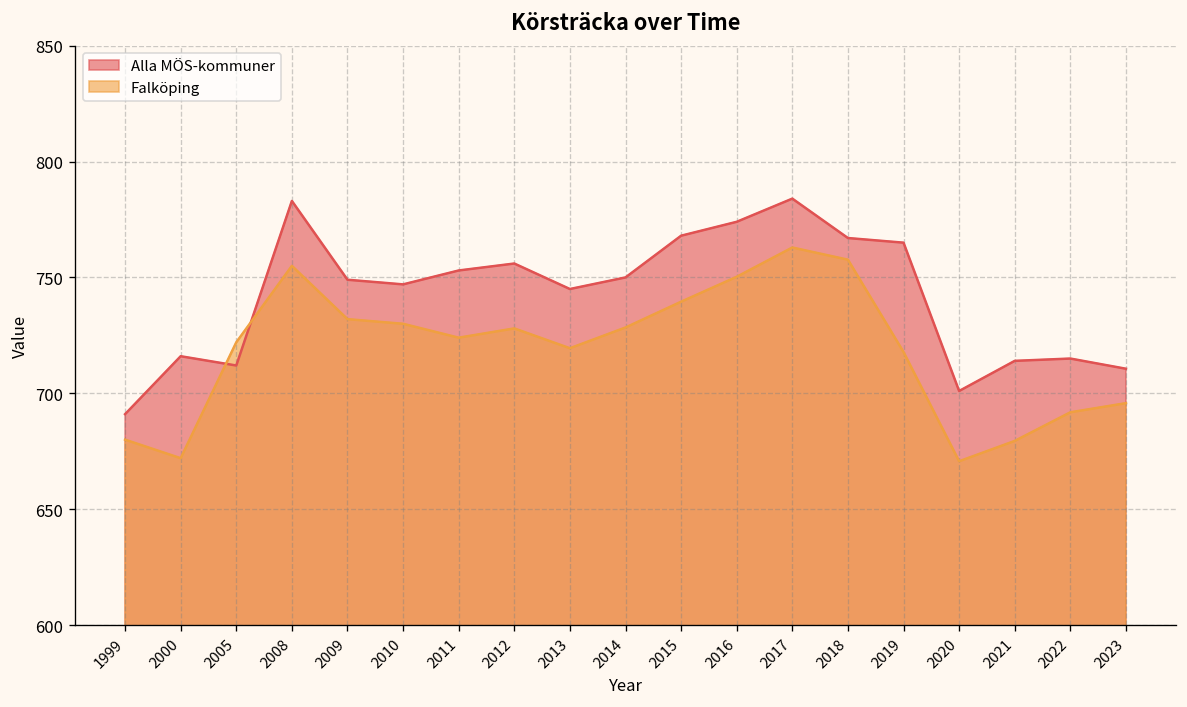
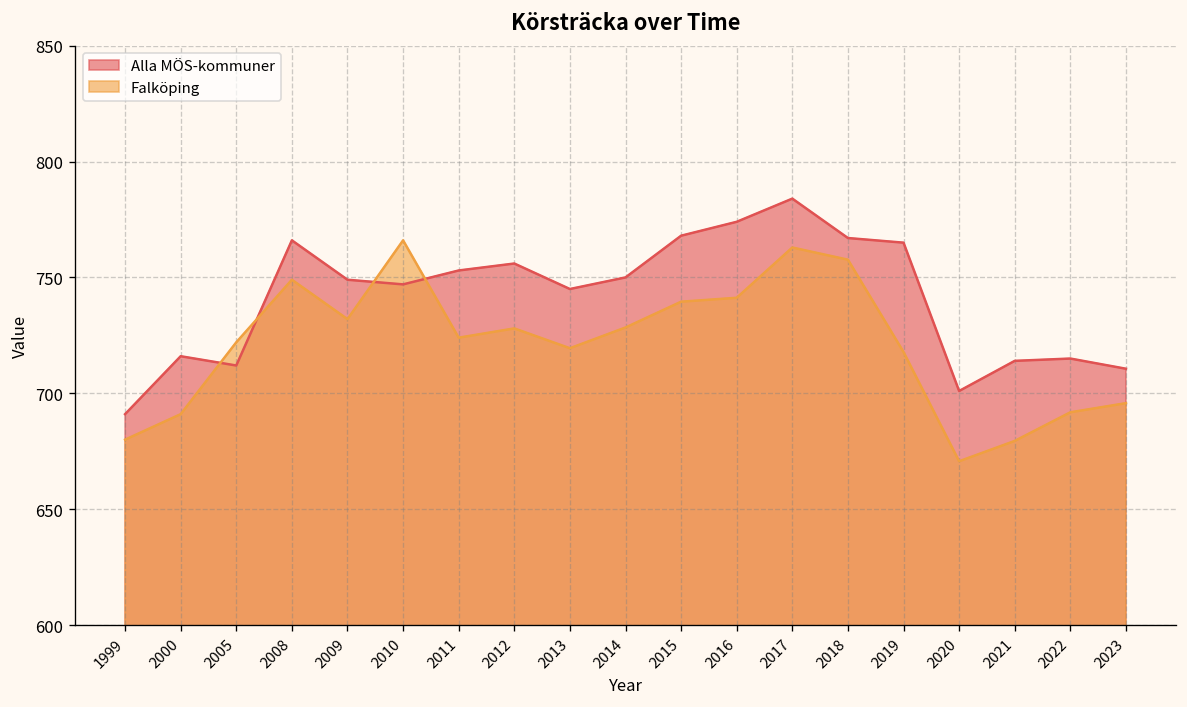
  {
    "Alla MÖS-kommuner": {
      "1999": 691,
      "2000": 716,
      "2005": 712,
-     "2008": 783,
+     "2008": 766,
      "2009": 749,
      "2010": 747,
      "2011": 753,
      "2012": 756,
      "2013": 745,
      "2014": 750,
      "2015": 768,
      "2016": 774,
      "2017": 784,
      "2018": 767,
      "2019": 765,
      "2020": 701,
      "2021": 714,
      "2022": 715,
      "2023": 711
    },
    "Falköping": {
      "1999": 680,
-     "2000": 672,
+     "2000": 691,
      "2005": 722,
-     "2008": 755,
+     "2008": 749,
      "2009": 732,
-     "2010": 730,
+     "2010": 766,
      "2011": 724,
      "2012": 728,
      "2013": 719,
      "2014": 728,
      "2015": 740,
-     "2016": 750,
+     "2016": 741,
      "2017": 763,
      "2018": 758,
      "2019": 718,
      "2020": 671,
      "2021": 679,
      "2022": 692,
      "2023": 696
    }
  }
